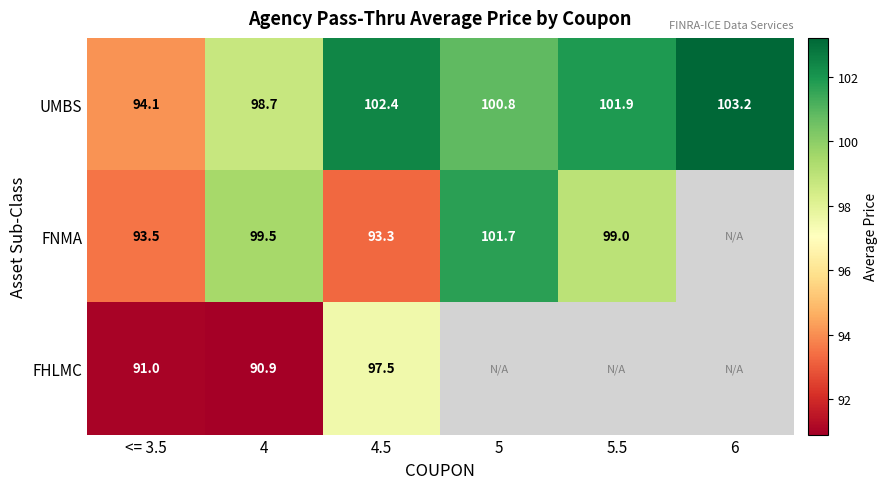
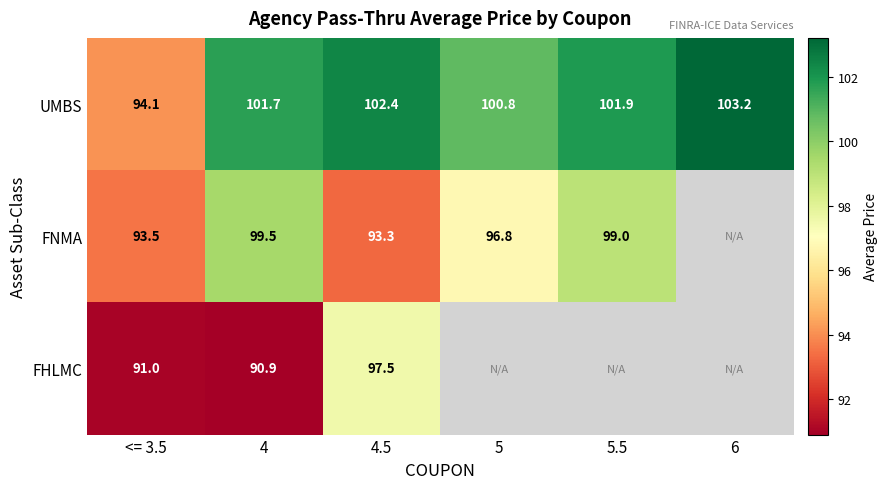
  {
    "UMBS": {
      "<= 3.5": 94.1,
-     "4": 98.7,
+     "4": 101.7,
      "4.5": 102.4,
      "5": 100.8,
      "5.5": 101.9,
      "6": 103.2
    },
    "FNMA": {
      "<= 3.5": 93.5,
      "4": 99.5,
      "4.5": 93.3,
-     "5": 101.7,
+     "5": 96.8,
      "5.5": 99.0
    },
    "FHLMC": {
      "<= 3.5": 91.0,
      "4": 90.9,
      "4.5": 97.5
    }
  }
